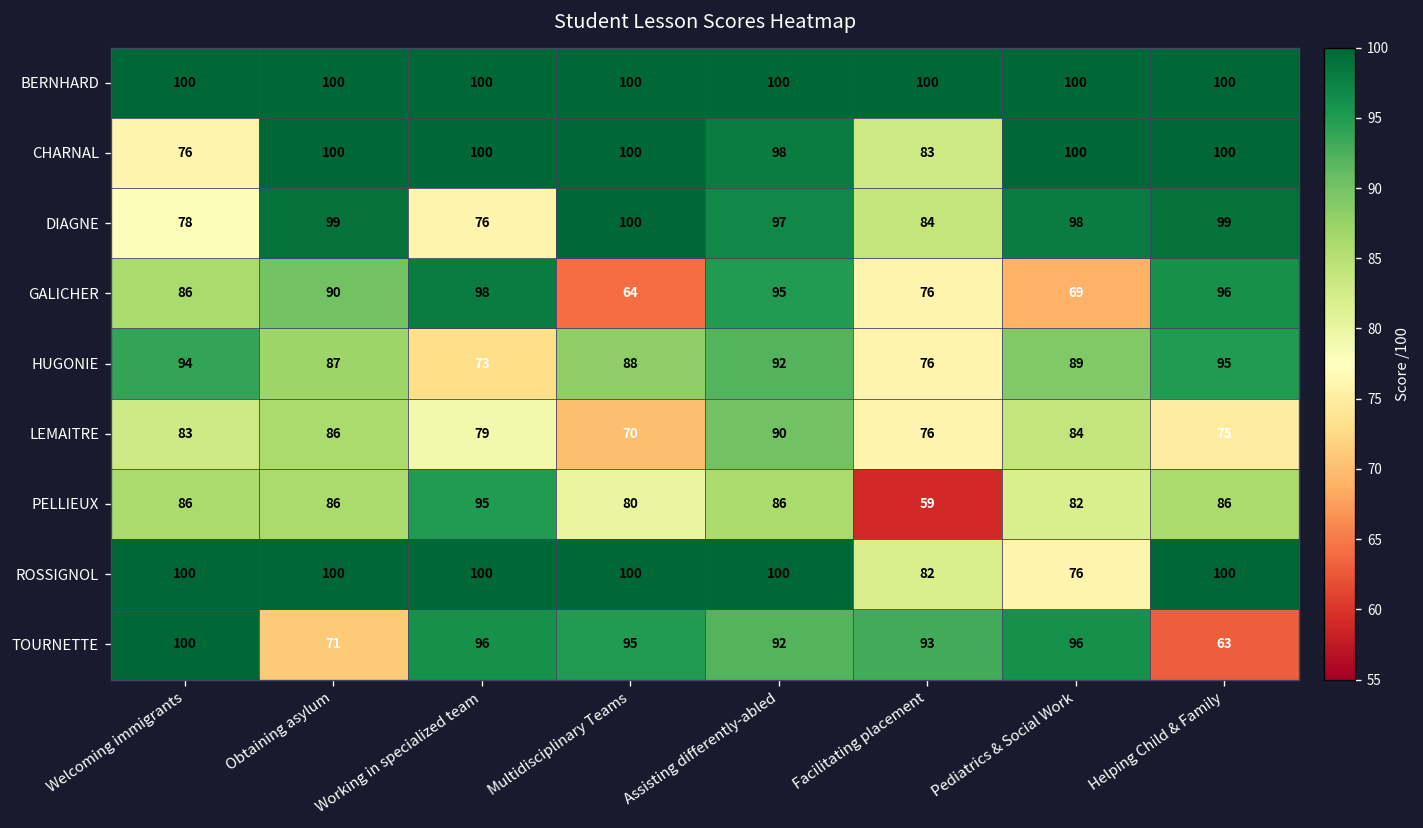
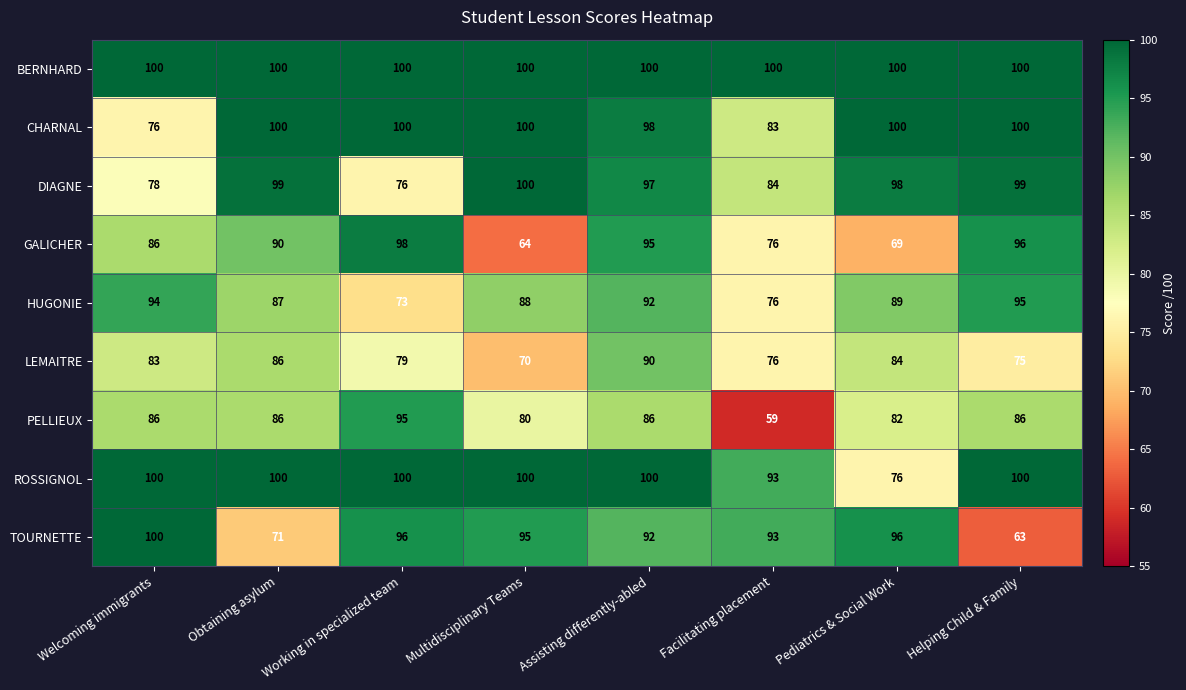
  {
    "BERNHARD": {
      "Welcoming immigrants": 100,
      "Obtaining asylum": 100,
      "Working in specialized team": 100,
      "Multidisciplinary Teams": 100,
      "Assisting differently-abled": 100,
      "Facilitating placement": 100,
      "Pediatrics & Social Work": 100,
      "Helping Child & Family": 100
    },
    "CHARNAL": {
      "Welcoming immigrants": 76,
      "Obtaining asylum": 100,
      "Working in specialized team": 100,
      "Multidisciplinary Teams": 100,
      "Assisting differently-abled": 98,
      "Facilitating placement": 83,
      "Pediatrics & Social Work": 100,
      "Helping Child & Family": 100
    },
    "DIAGNE": {
      "Welcoming immigrants": 78,
      "Obtaining asylum": 99,
      "Working in specialized team": 76,
      "Multidisciplinary Teams": 100,
      "Assisting differently-abled": 97,
      "Facilitating placement": 84,
      "Pediatrics & Social Work": 98,
      "Helping Child & Family": 99
    },
    "GALICHER": {
      "Welcoming immigrants": 86,
      "Obtaining asylum": 90,
      "Working in specialized team": 98,
      "Multidisciplinary Teams": 64,
      "Assisting differently-abled": 95,
      "Facilitating placement": 76,
      "Pediatrics & Social Work": 69,
      "Helping Child & Family": 96
    },
    "HUGONIE": {
      "Welcoming immigrants": 94,
      "Obtaining asylum": 87,
      "Working in specialized team": 73,
      "Multidisciplinary Teams": 88,
      "Assisting differently-abled": 92,
      "Facilitating placement": 76,
      "Pediatrics & Social Work": 89,
      "Helping Child & Family": 95
    },
    "LEMAITRE": {
      "Welcoming immigrants": 83,
      "Obtaining asylum": 86,
      "Working in specialized team": 79,
      "Multidisciplinary Teams": 70,
      "Assisting differently-abled": 90,
      "Facilitating placement": 76,
      "Pediatrics & Social Work": 84,
      "Helping Child & Family": 75
    },
    "PELLIEUX": {
      "Welcoming immigrants": 86,
      "Obtaining asylum": 86,
      "Working in specialized team": 95,
      "Multidisciplinary Teams": 80,
      "Assisting differently-abled": 86,
      "Facilitating placement": 59,
      "Pediatrics & Social Work": 82,
      "Helping Child & Family": 86
    },
    "ROSSIGNOL": {
      "Welcoming immigrants": 100,
      "Obtaining asylum": 100,
      "Working in specialized team": 100,
      "Multidisciplinary Teams": 100,
      "Assisting differently-abled": 100,
-     "Facilitating placement": 82,
+     "Facilitating placement": 93,
      "Pediatrics & Social Work": 76,
      "Helping Child & Family": 100
    },
    "TOURNETTE": {
      "Welcoming immigrants": 100,
      "Obtaining asylum": 71,
      "Working in specialized team": 96,
      "Multidisciplinary Teams": 95,
      "Assisting differently-abled": 92,
      "Facilitating placement": 93,
      "Pediatrics & Social Work": 96,
      "Helping Child & Family": 63
    }
  }
